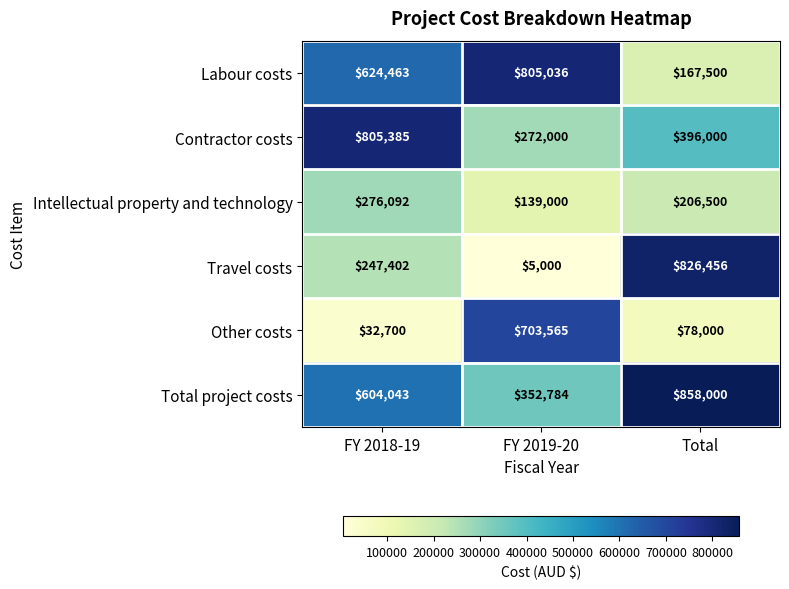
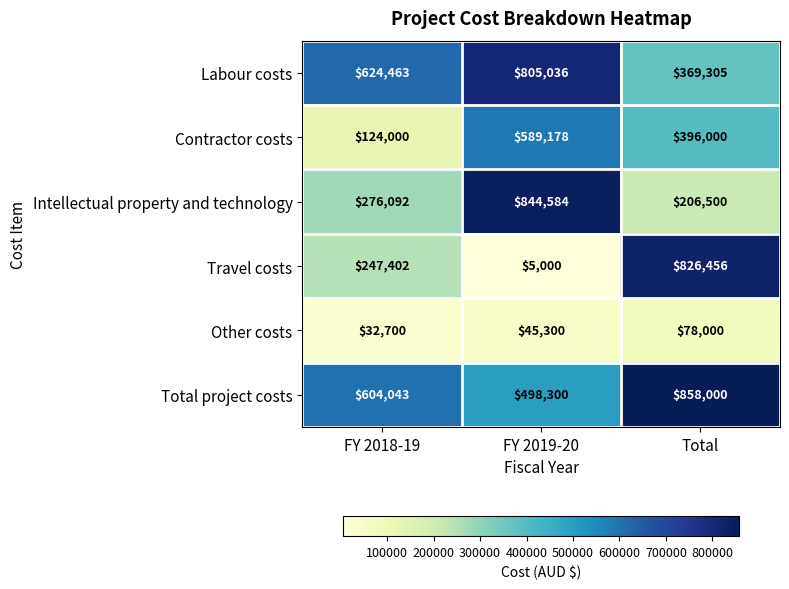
  {
    "Labour costs": {
      "FY 2018-19": "$624,463",
      "FY 2019-20": "$805,036",
-     "Total": "$167,500"
+     "Total": "$369,305"
    },
    "Contractor costs": {
-     "FY 2018-19": "$805,385",
-     "FY 2019-20": "$272,000",
+     "FY 2018-19": "$124,000",
+     "FY 2019-20": "$589,178",
      "Total": "$396,000"
    },
    "Intellectual property and technology": {
      "FY 2018-19": "$276,092",
-     "FY 2019-20": "$139,000",
+     "FY 2019-20": "$844,584",
      "Total": "$206,500"
    },
    "Travel costs": {
      "FY 2018-19": "$247,402",
      "FY 2019-20": "$5,000",
      "Total": "$826,456"
    },
    "Other costs": {
      "FY 2018-19": "$32,700",
-     "FY 2019-20": "$703,565",
+     "FY 2019-20": "$45,300",
      "Total": "$78,000"
    },
    "Total project costs": {
      "FY 2018-19": "$604,043",
-     "FY 2019-20": "$352,784",
+     "FY 2019-20": "$498,300",
      "Total": "$858,000"
    }
  }
